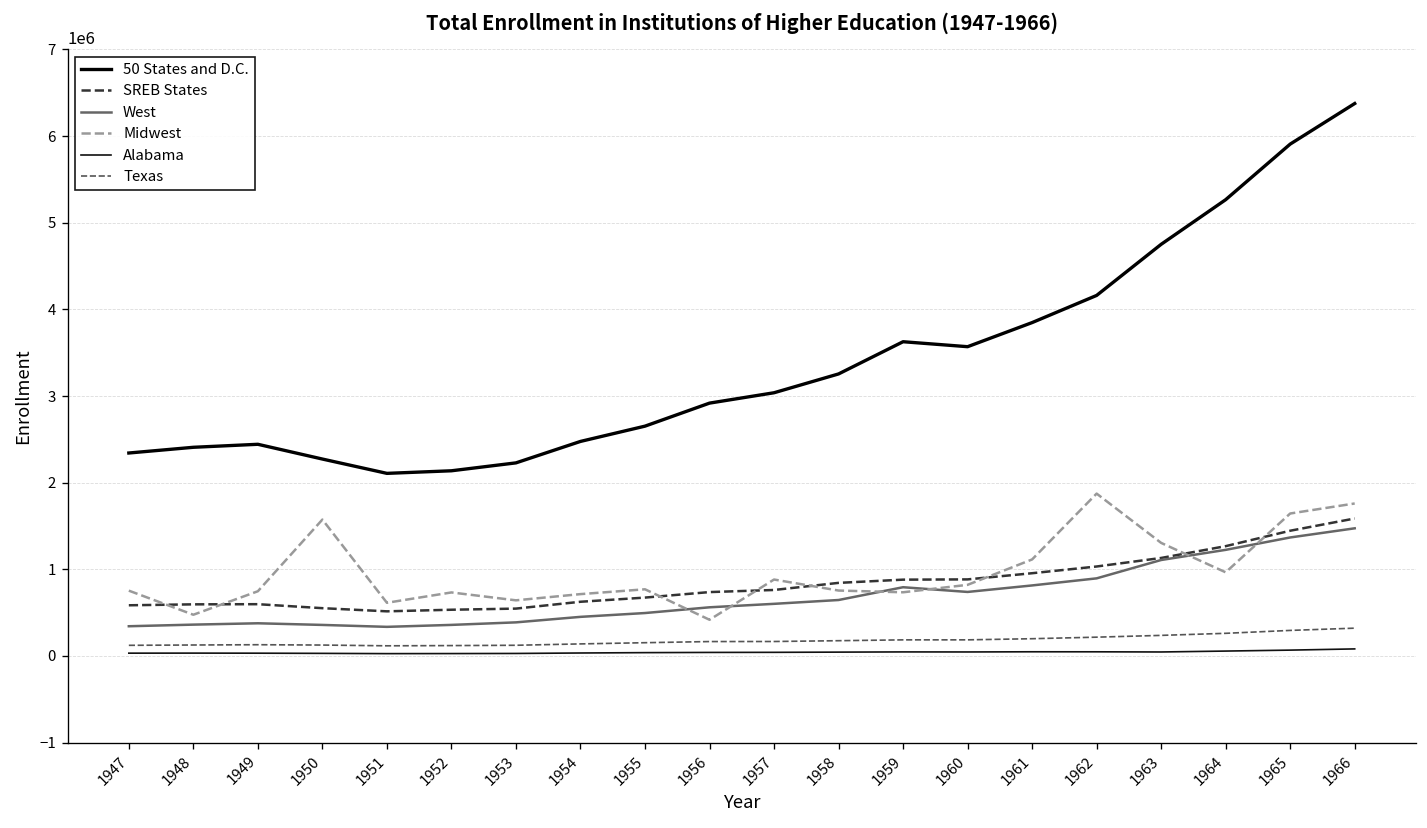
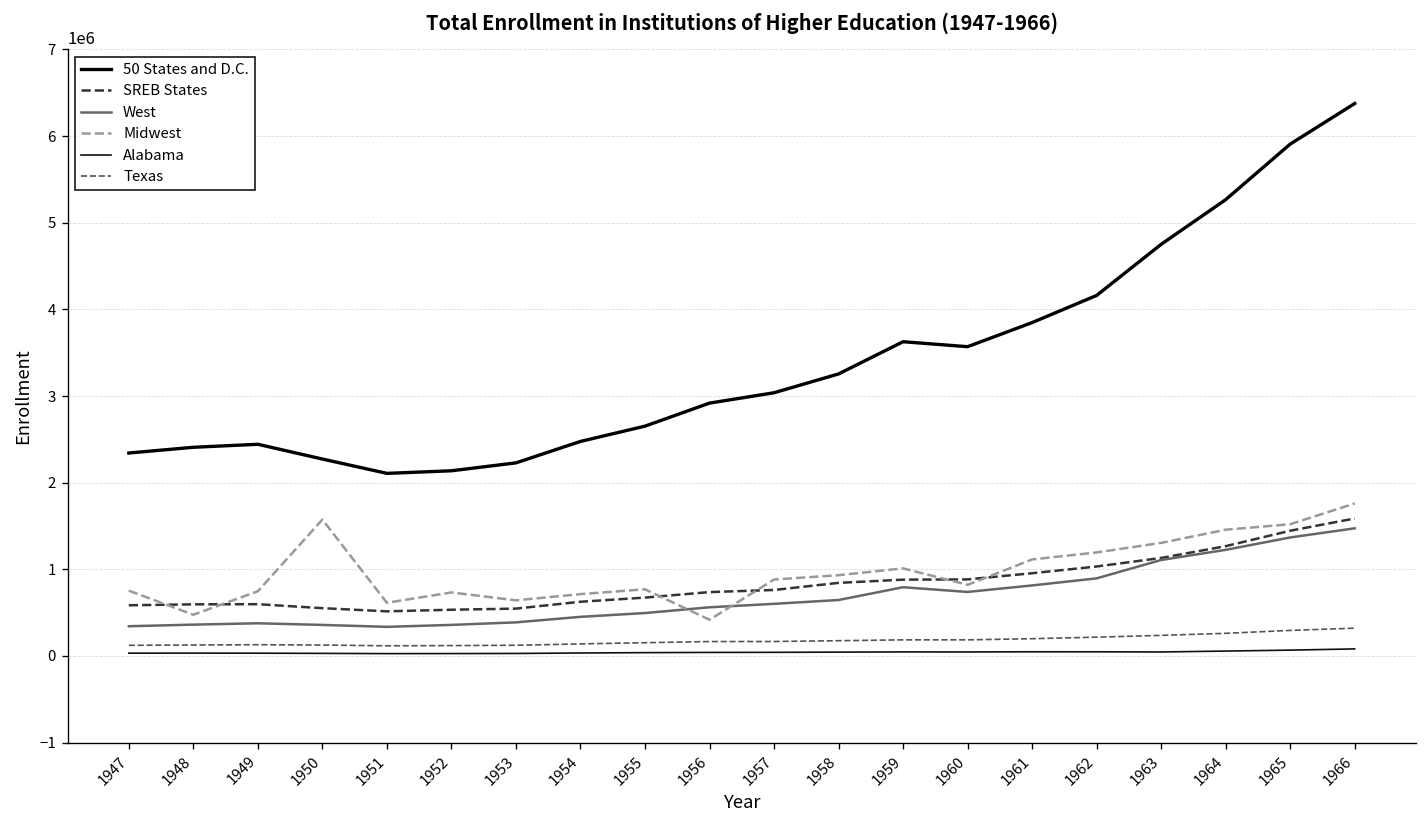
  {
    "Midwest": {
      "1947": 800000,
      "1948": 500000,
      "1949": 700000,
      "1950": 1600000,
      "1951": 600000,
      "1952": 700000,
      "1953": 600000,
      "1954": 700000,
      "1955": 800000,
      "1956": 400000,
      "1957": 900000,
-     "1958": 800000,
-     "1959": 700000,
+     "1958": 900000,
+     "1959": 1000000,
      "1960": 800000,
      "1961": 1100000,
-     "1962": 1900000,
+     "1962": 1200000,
      "1963": 1300000,
-     "1964": 1000000,
-     "1965": 1600000,
+     "1964": 1500000,
+     "1965": 1500000,
      "1966": 1800000
    }
  }
